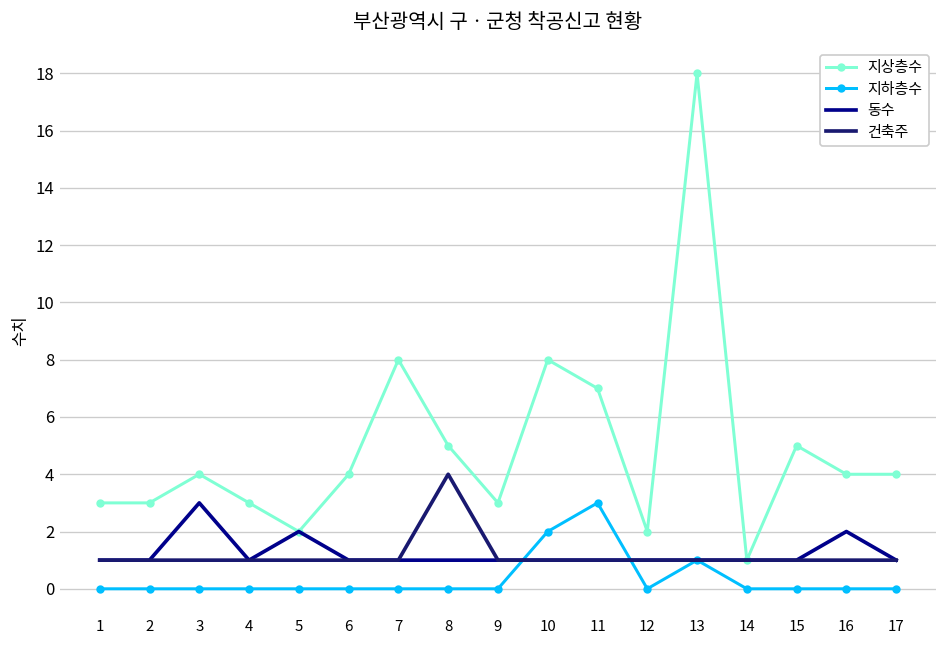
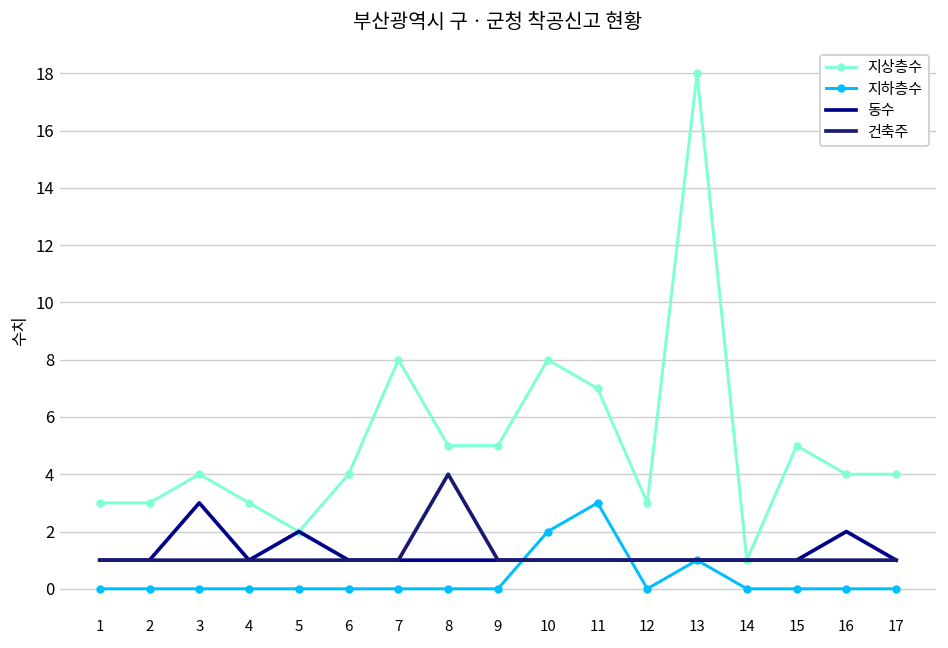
  {
    "지상층수": {
      "1": 3,
      "2": 3,
      "3": 4,
      "4": 3,
      "6": 4,
      "7": 8,
      "8": 5,
-     "9": 3,
+     "9": 5,
      "10": 8,
      "11": 7,
-     "12": 2,
+     "12": 3,
      "13": 18,
      "15": 5,
      "16": 4,
      "17": 4
    },
    "지하층수": {
      "1": 0,
      "2": 0,
      "3": 0,
      "4": 0,
      "5": 0,
      "6": 0,
      "7": 0,
      "8": 0,
      "9": 0,
      "10": 2,
      "11": 3,
      "12": 0,
      "14": 0,
      "15": 0,
      "16": 0,
      "17": 0
    }
  }
